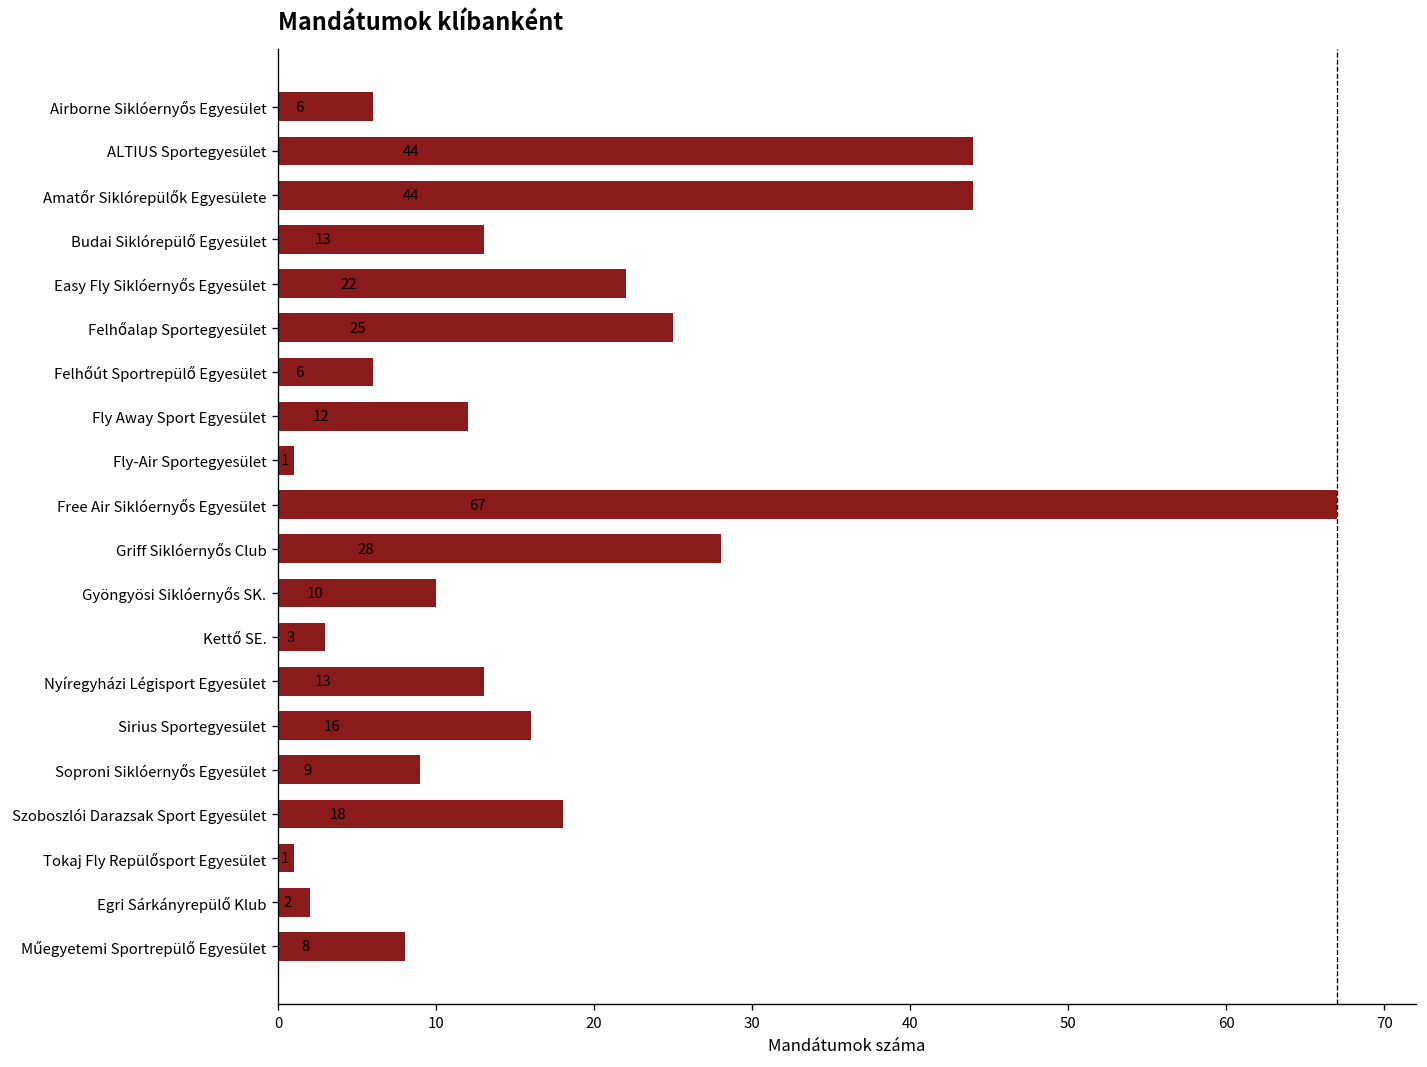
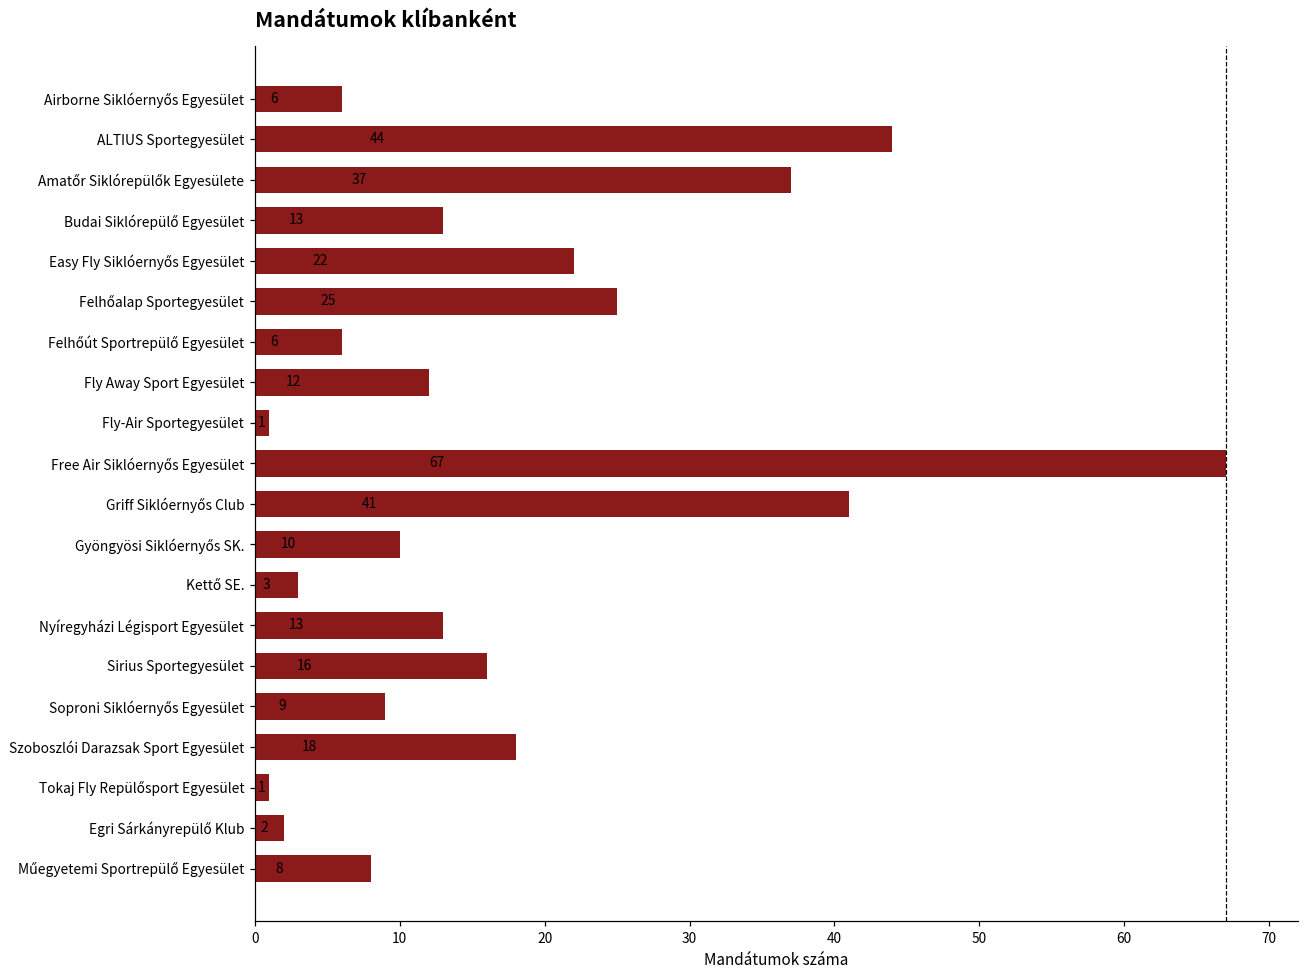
  {
    "Airborne Siklóernyős Egyesület": 6,
    "ALTIUS Sportegyesület": 44,
-   "Amatőr Siklórepülők Egyesülete": 44,
+   "Amatőr Siklórepülők Egyesülete": 37,
    "Budai Siklórepülő Egyesület": 13,
    "Easy Fly Siklóernyős Egyesület": 22,
    "Felhőalap Sportegyesület": 25,
    "Felhőút Sportrepülő Egyesület": 6,
    "Fly Away Sport Egyesület": 12,
    "Fly-Air Sportegyesület": 1,
    "Free Air Siklóernyős Egyesület": 67,
-   "Griff Siklóernyős Club": 28,
+   "Griff Siklóernyős Club": 41,
    "Gyöngyösi Siklóernyős SK.": 10,
    "Kettő SE.": 3,
    "Nyíregyházi Légisport Egyesület": 13,
    "Sirius Sportegyesület": 16,
    "Soproni Siklóernyős Egyesület": 9,
    "Szoboszlói Darazsak Sport Egyesület": 18,
    "Tokaj Fly Repülősport Egyesület": 1,
    "Egri Sárkányrepülő Klub": 2,
    "Műegyetemi Sportrepülő Egyesület": 8
  }
